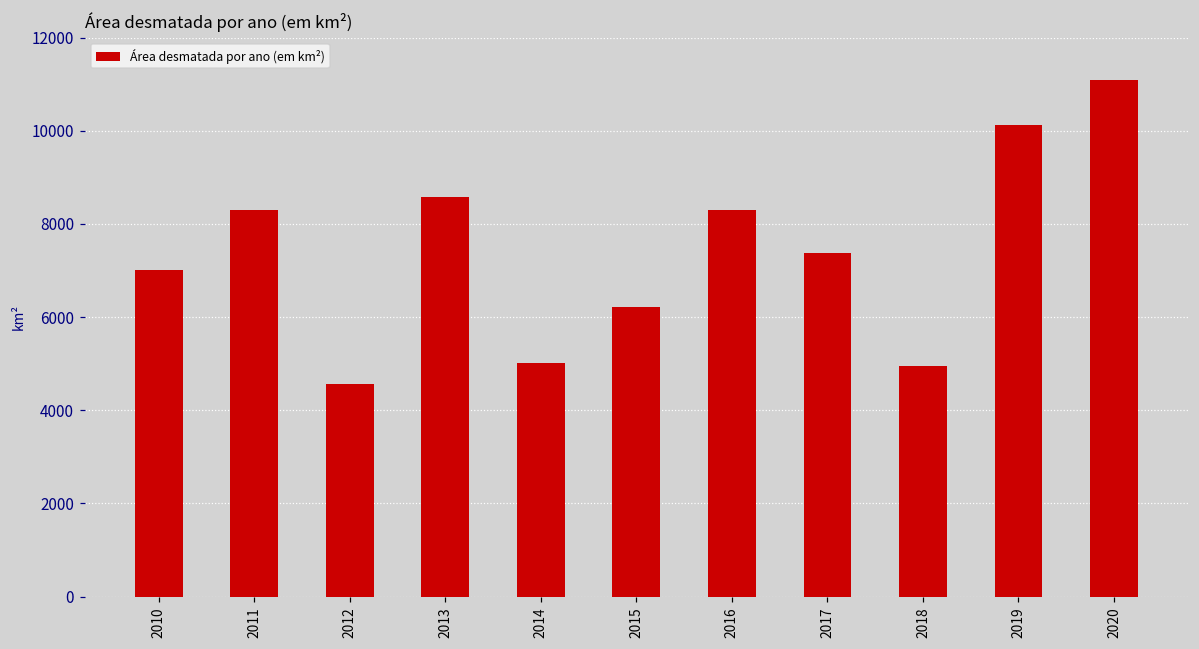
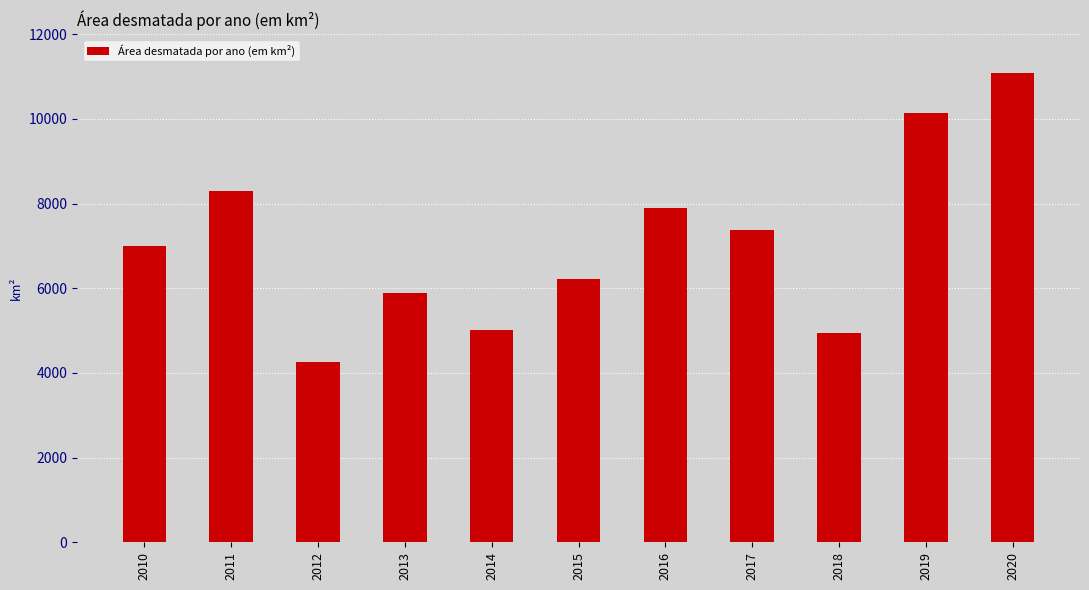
  {
    "2010": 7000,
    "2011": 8300,
-   "2012": 4600,
-   "2013": 8600,
+   "2012": 4200,
+   "2013": 5900,
    "2014": 5000,
    "2015": 6200,
-   "2016": 8300,
+   "2016": 7900,
    "2017": 7400,
    "2018": 4900,
    "2019": 10100,
    "2020": 11100
  }
